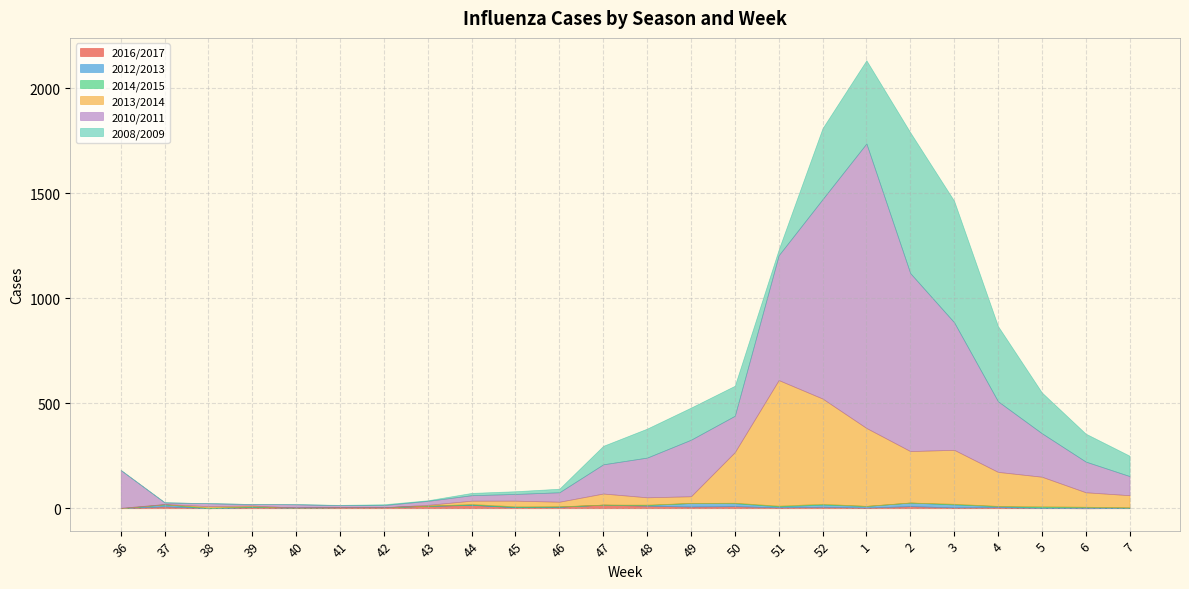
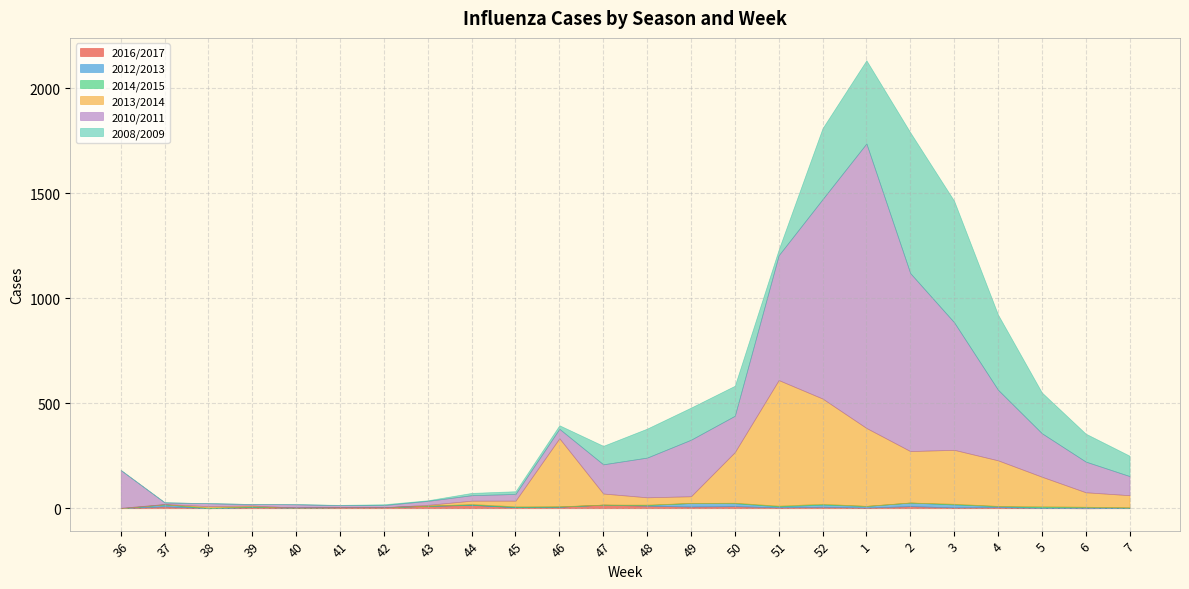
  {
    "2013/2014": {
      "44": 20,
      "45": 30,
-     "46": 20,
+     "46": 320,
      "47": 50,
      "48": 40,
      "49": 30,
      "50": 240,
      "51": 600,
      "52": 500,
      "1": 370,
      "2": 250,
      "3": 260,
-     "4": 160,
+     "4": 220,
      "5": 140,
      "6": 70,
      "7": 60
    },
    "2010/2011": {
      "45": 30,
      "46": 50,
      "47": 140,
      "48": 190,
      "49": 270,
      "50": 170,
      "51": 590,
      "52": 950,
      "1": 1350,
      "2": 850,
      "3": 610,
      "4": 340,
      "5": 210,
      "6": 150,
      "7": 90
    }
  }
